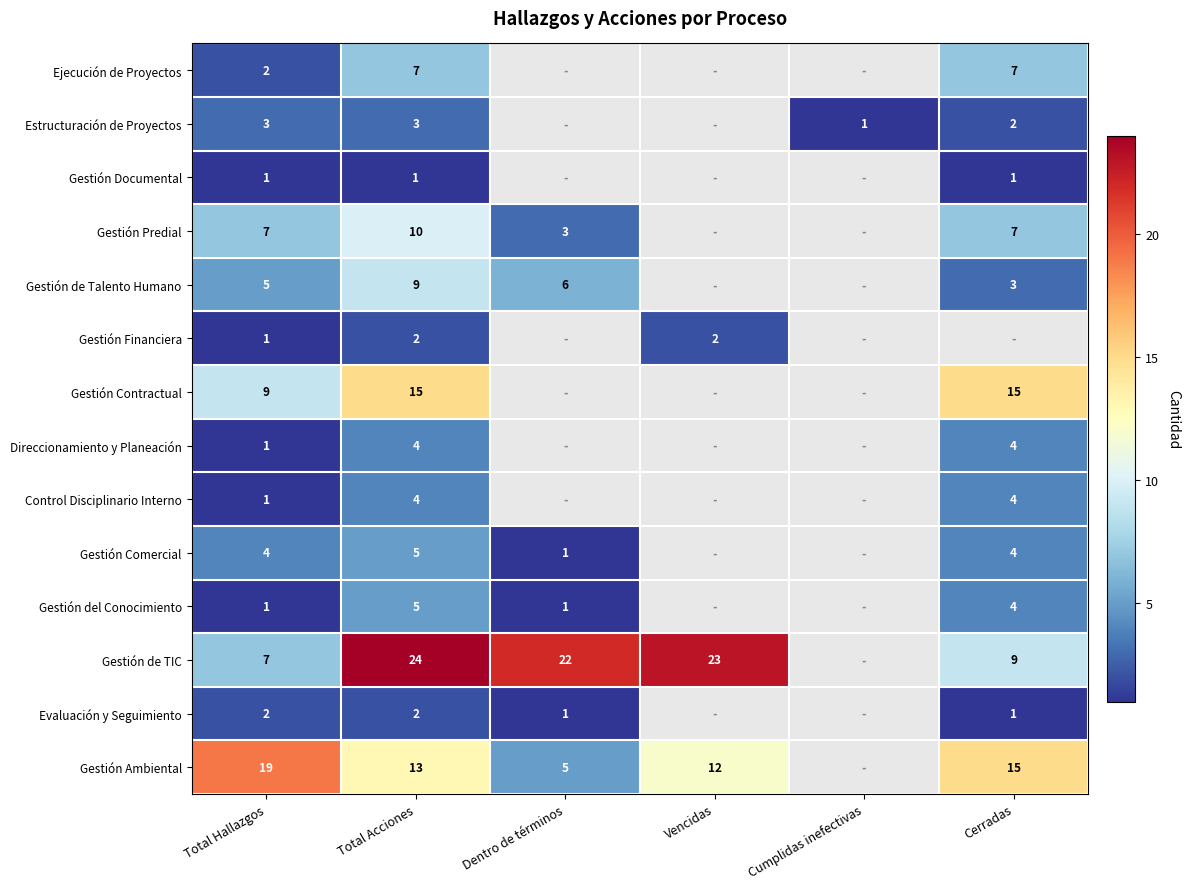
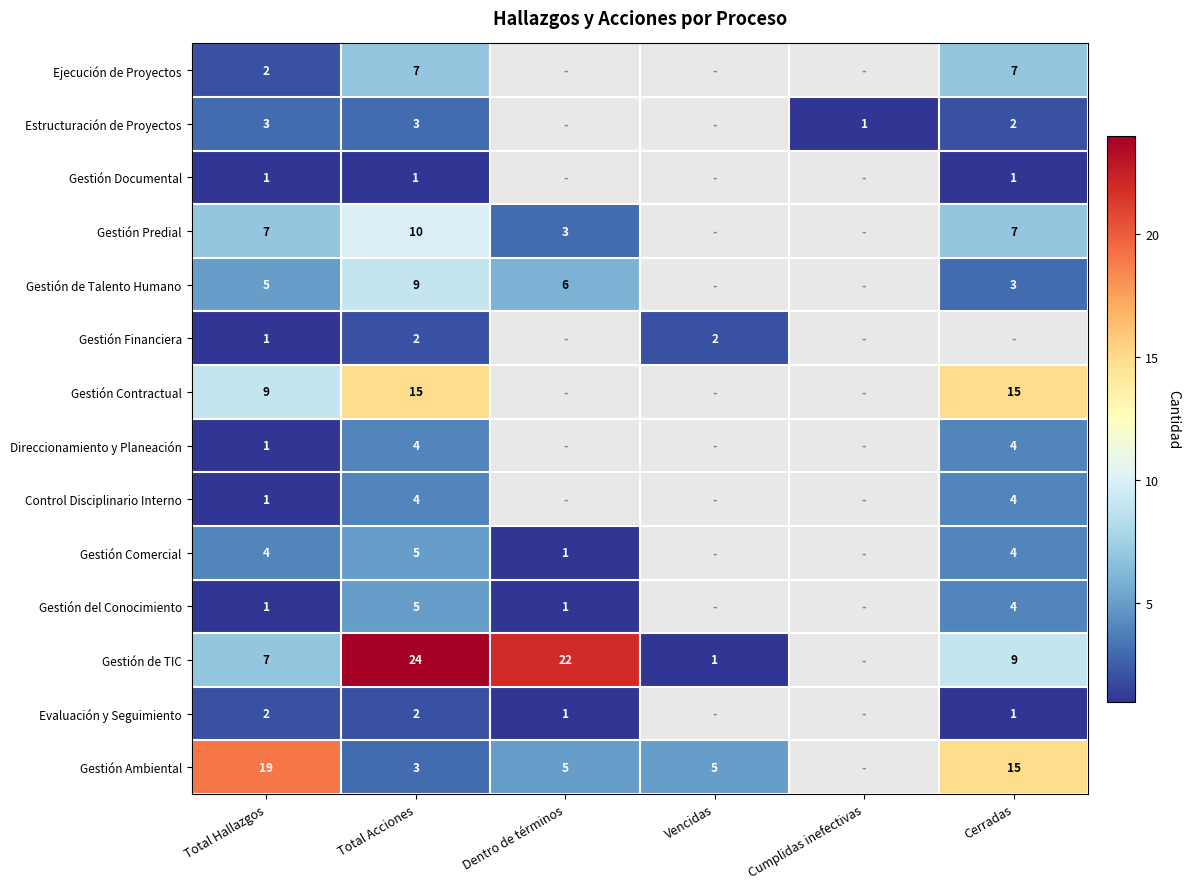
  {
    "Ejecución de Proyectos": {
      "Total Hallazgos": 2,
      "Total Acciones": 7,
      "Cerradas": 7
    },
    "Estructuración de Proyectos": {
      "Total Hallazgos": 3,
      "Total Acciones": 3,
      "Cumplidas inefectivas": 1,
      "Cerradas": 2
    },
    "Gestión Documental": {
      "Total Hallazgos": 1,
      "Total Acciones": 1,
      "Cerradas": 1
    },
    "Gestión Predial": {
      "Total Hallazgos": 7,
      "Total Acciones": 10,
      "Dentro de términos": 3,
      "Cerradas": 7
    },
    "Gestión de Talento Humano": {
      "Total Hallazgos": 5,
      "Total Acciones": 9,
      "Dentro de términos": 6,
      "Cerradas": 3
    },
    "Gestión Financiera": {
      "Total Hallazgos": 1,
      "Total Acciones": 2,
      "Vencidas": 2
    },
    "Gestión Contractual": {
      "Total Hallazgos": 9,
      "Total Acciones": 15,
      "Cerradas": 15
    },
    "Direccionamiento y Planeación": {
      "Total Hallazgos": 1,
      "Total Acciones": 4,
      "Cerradas": 4
    },
    "Control Disciplinario Interno": {
      "Total Hallazgos": 1,
      "Total Acciones": 4,
      "Cerradas": 4
    },
    "Gestión Comercial": {
      "Total Hallazgos": 4,
      "Total Acciones": 5,
      "Dentro de términos": 1,
      "Cerradas": 4
    },
    "Gestión del Conocimiento": {
      "Total Hallazgos": 1,
      "Total Acciones": 5,
      "Dentro de términos": 1,
      "Cerradas": 4
    },
    "Gestión de TIC": {
      "Total Hallazgos": 7,
      "Total Acciones": 24,
      "Dentro de términos": 22,
-     "Vencidas": 23,
+     "Vencidas": 1,
      "Cerradas": 9
    },
    "Evaluación y Seguimiento": {
      "Total Hallazgos": 2,
      "Total Acciones": 2,
      "Dentro de términos": 1,
      "Cerradas": 1
    },
    "Gestión Ambiental": {
      "Total Hallazgos": 19,
-     "Total Acciones": 13,
+     "Total Acciones": 3,
      "Dentro de términos": 5,
-     "Vencidas": 12,
+     "Vencidas": 5,
      "Cerradas": 15
    }
  }
